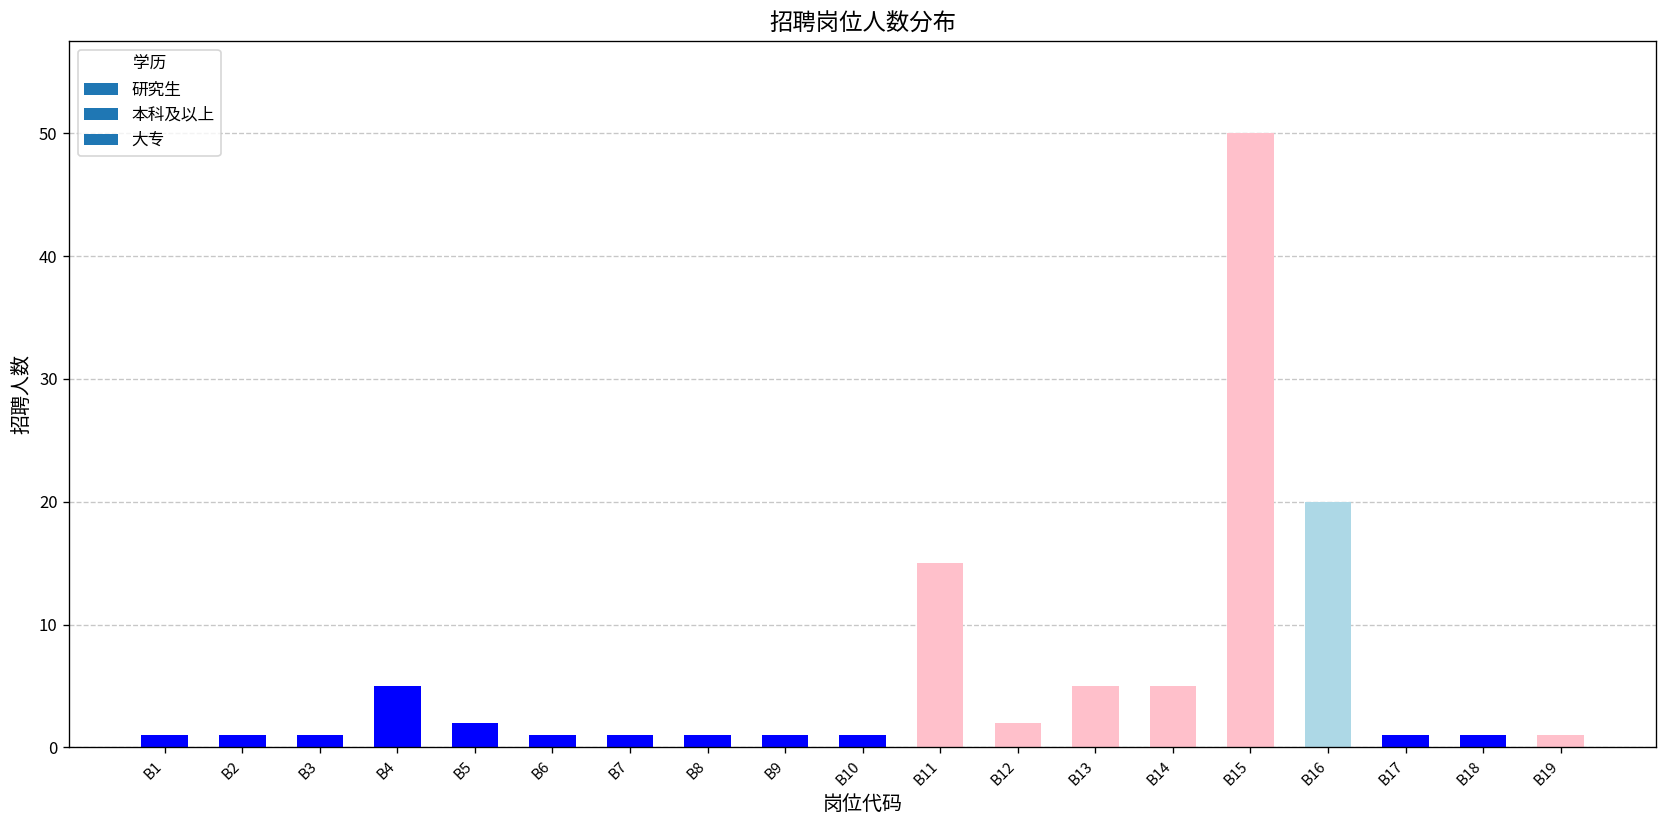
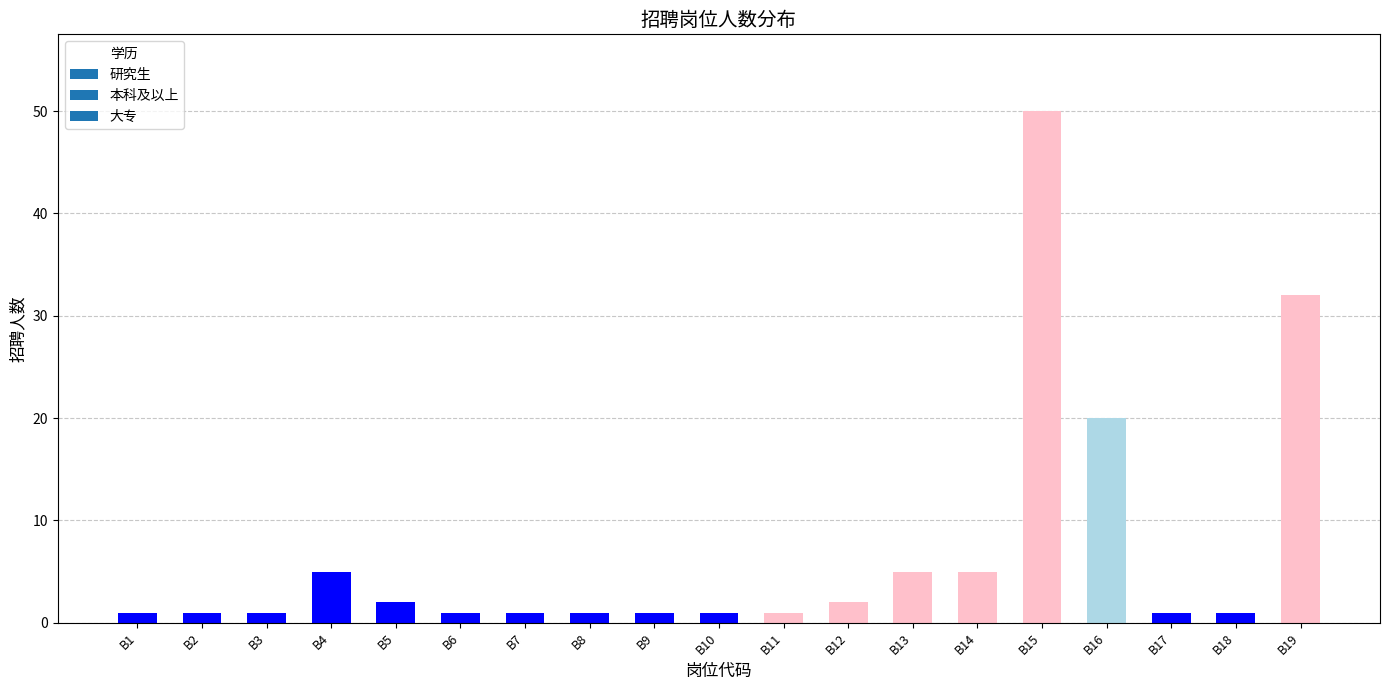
  {
    "B1": 1,
    "B2": 1,
    "B3": 1,
    "B4": 5,
    "B5": 2,
    "B6": 1,
    "B7": 1,
    "B8": 1,
    "B9": 1,
    "B10": 1,
-   "B11": 15,
+   "B11": 1,
    "B12": 2,
    "B13": 5,
    "B14": 5,
    "B15": 50,
    "B16": 20,
    "B17": 1,
    "B18": 1,
-   "B19": 1
+   "B19": 32
  }
